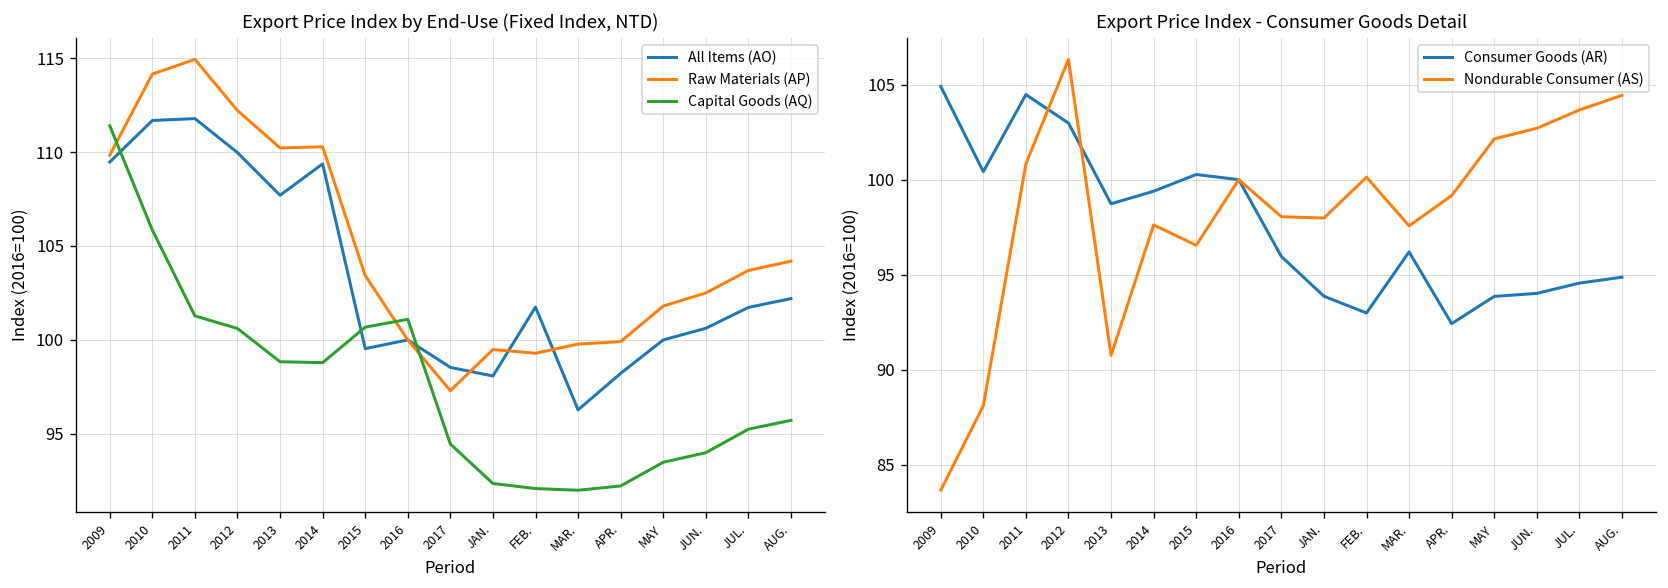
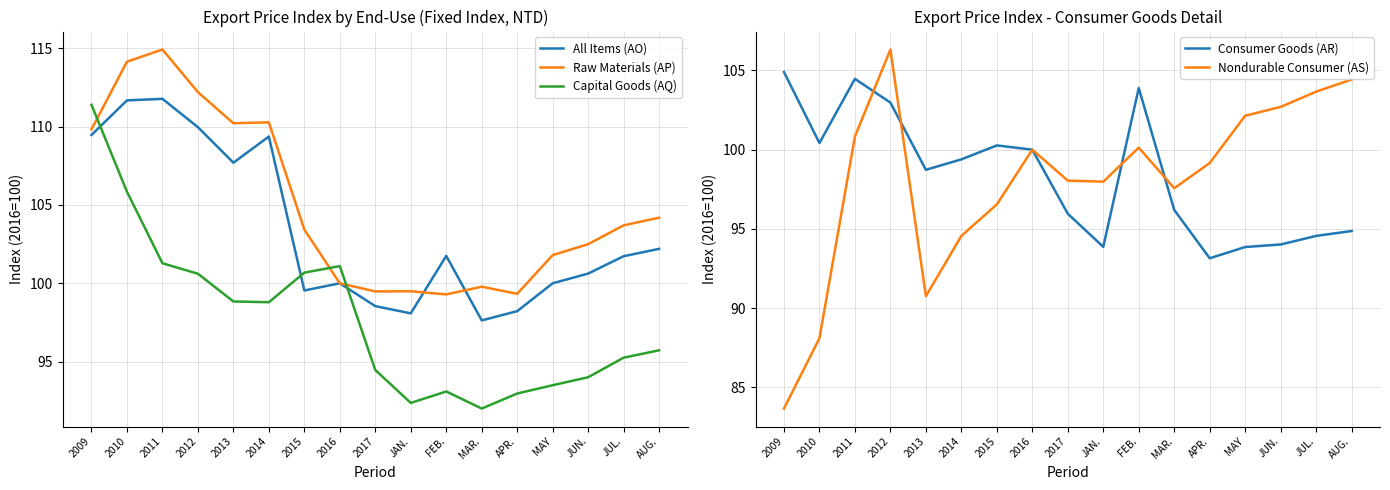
  {
    "Export Price Index by End-Use (Fixed Index, NTD)": {
      "All Items (AO)": {
        "2009": 109.5,
        "2010": 111.7,
        "2011": 111.8,
        "2012": 110.0,
        "2013": 107.7,
        "2014": 109.4,
        "2015": 99.5,
        "2017": 98.5,
        "JAN.": 98.1,
        "FEB.": 101.8,
-       "MAR.": 96.3,
+       "MAR.": 97.6,
        "APR.": 98.2,
        "MAY": 100.0,
        "JUN.": 100.6,
        "JUL.": 101.7,
        "AUG.": 102.2
      },
      "Raw Materials (AP)": {
        "2009": 109.8,
        "2010": 114.2,
        "2011": 114.9,
        "2012": 112.2,
        "2013": 110.2,
        "2014": 110.3,
        "2015": 103.4,
-       "2017": 97.3,
+       "2017": 99.5,
        "JAN.": 99.5,
        "FEB.": 99.3,
        "MAR.": 99.8,
-       "APR.": 99.9,
+       "APR.": 99.3,
        "MAY": 101.8,
        "JUN.": 102.5,
        "JUL.": 103.7,
        "AUG.": 104.2
      },
      "Capital Goods (AQ)": {
        "2009": 111.4,
        "2010": 105.9,
        "2011": 101.3,
        "2012": 100.6,
        "2013": 98.8,
        "2014": 98.8,
        "2015": 100.7,
        "2016": 101.1,
        "2017": 94.5,
        "JAN.": 92.4,
-       "FEB.": 92.1,
+       "FEB.": 93.1,
        "MAR.": 92.0,
-       "APR.": 92.2,
+       "APR.": 93.0,
        "MAY": 93.5,
        "JUN.": 94.0,
        "JUL.": 95.3,
        "AUG.": 95.7
      }
    },
    "Export Price Index - Consumer Goods Detail": {
      "Consumer Goods (AR)": {
        "2009": 104.9,
        "2010": 100.4,
        "2011": 104.5,
        "2012": 103.0,
        "2013": 98.7,
        "2014": 99.4,
        "2015": 100.3,
        "2017": 96.0,
        "JAN.": 93.9,
-       "FEB.": 93.0,
+       "FEB.": 103.9,
        "MAR.": 96.2,
-       "APR.": 92.4,
+       "APR.": 93.2,
        "MAY": 93.9,
        "JUN.": 94.0,
        "JUL.": 94.6,
        "AUG.": 94.9
      },
      "Nondurable Consumer (AS)": {
        "2009": 83.7,
        "2010": 88.1,
        "2011": 100.8,
        "2012": 106.3,
        "2013": 90.8,
-       "2014": 97.6,
+       "2014": 94.6,
        "2015": 96.6,
        "2017": 98.1,
        "JAN.": 98.0,
        "FEB.": 100.1,
        "MAR.": 97.6,
        "APR.": 99.2,
        "MAY": 102.1,
        "JUN.": 102.7,
        "JUL.": 103.7,
        "AUG.": 104.4
      }
    }
  }
